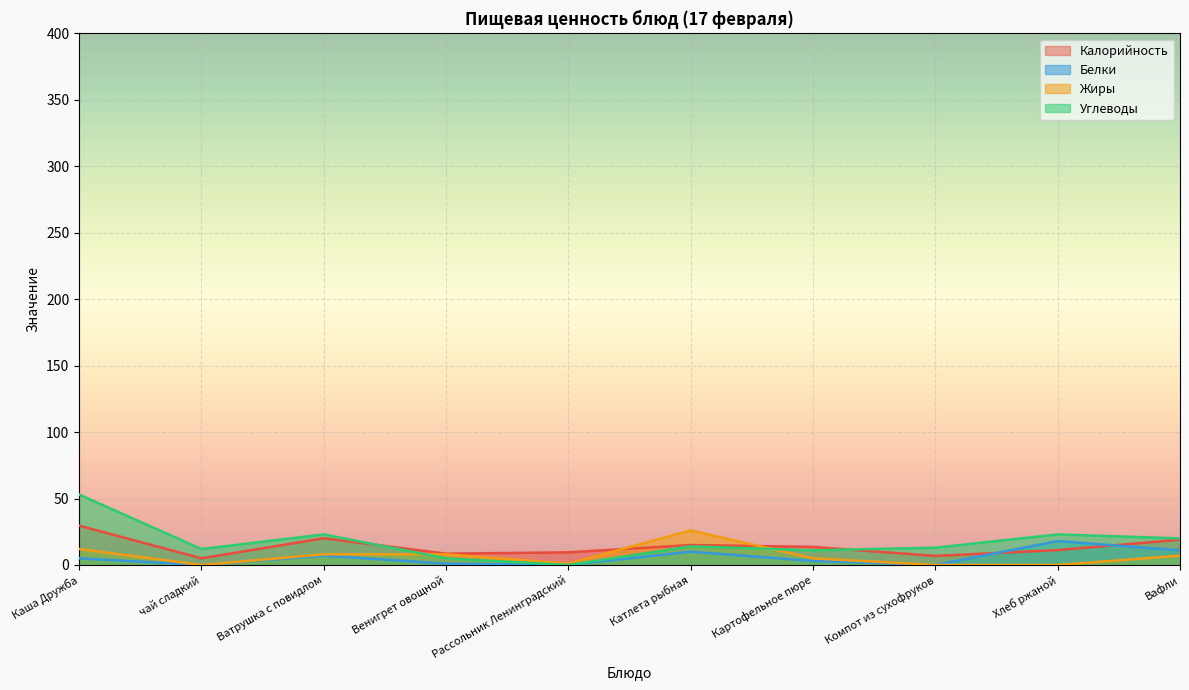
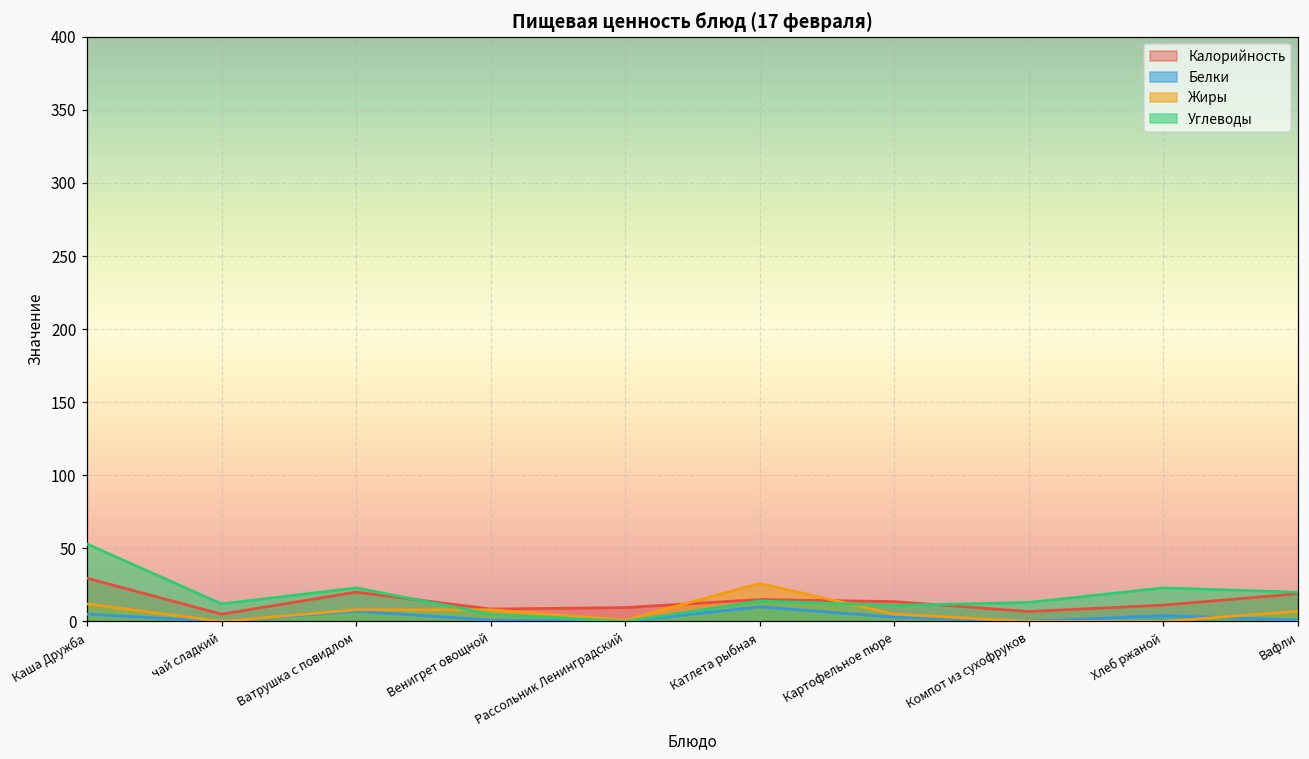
  {
    "Калорийность": {
      "Каша Дружба": 30,
      "чай сладкий": 5,
      "Ватрушка с повидлом": 20,
      "Рассольник Ленинградский": 10,
      "Картофельное пюре": 14,
      "Компот из сухофруков": 7,
      "Хлеб ржаной": 11
    },
    "Белки": {
      "Каша Дружба": 5,
      "Венигрет овощной": 1,
      "Катлета рыбная": 10,
      "Картофельное пюре": 3,
-     "Хлеб ржаной": 18,
-     "Вафли": 11
+     "Хлеб ржаной": 4,
+     "Вафли": 1
    },
    "Жиры": {
      "Каша Дружба": 12,
      "Катлета рыбная": 26,
      "Картофельное пюре": 5,
      "Хлеб ржаной": 0,
      "Вафли": 7
    },
    "Углеводы": {
      "Каша Дружба": 53,
      "чай сладкий": 12,
      "Ватрушка с повидлом": 23,
      "Венигрет овощной": 5,
      "Картофельное пюре": 11,
      "Компот из сухофруков": 13,
      "Хлеб ржаной": 23
    }
  }
